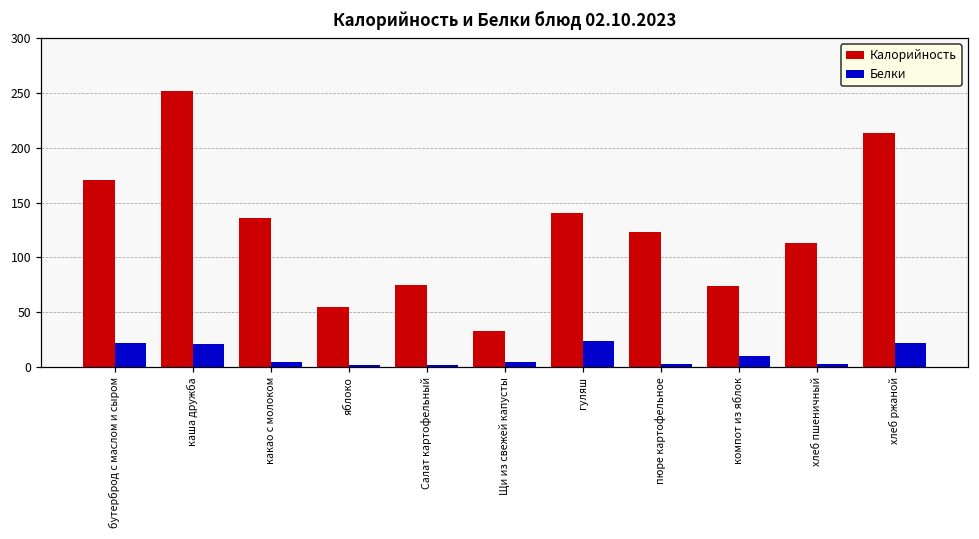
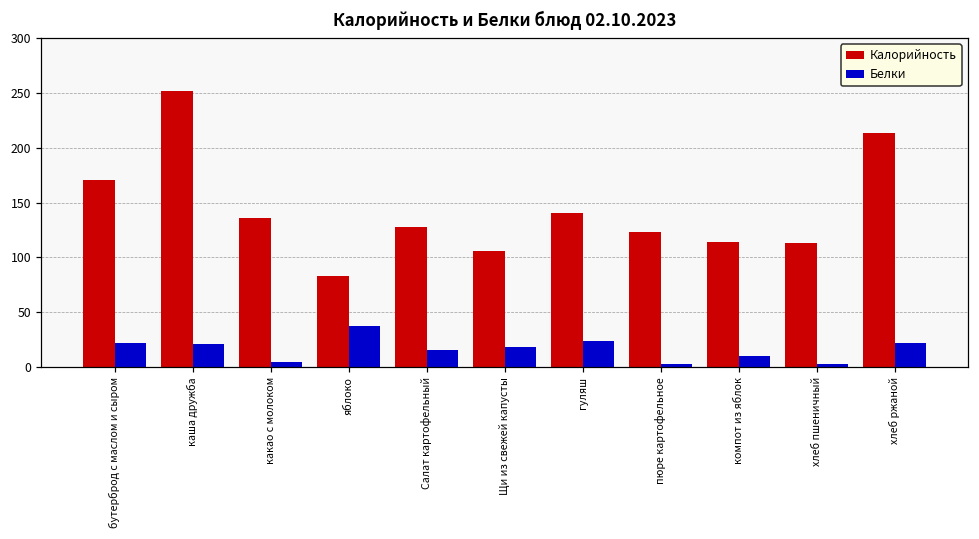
  {
    "Калорийность": {
      "бутерброд с маслом и сыром": 170,
      "каша дружба": 250,
      "какао с молоком": 140,
-     "яблоко": 60,
-     "Салат картофельный": 80,
-     "Щи из свежей капусты": 30,
+     "яблоко": 80,
+     "Салат картофельный": 130,
+     "Щи из свежей капусты": 110,
      "гуляш": 140,
      "пюре картофельное": 120,
-     "компот из яблок": 70,
+     "компот из яблок": 110,
      "хлеб пшеничный": 110,
      "хлеб ржаной": 210
    },
    "Белки": {
      "бутерброд с маслом и сыром": 20,
      "каша дружба": 20,
      "какао с молоком": 0,
-     "яблоко": 0,
-     "Салат картофельный": 0,
-     "Щи из свежей капусты": 0,
+     "яблоко": 40,
+     "Салат картофельный": 20,
+     "Щи из свежей капусты": 20,
      "гуляш": 20,
      "пюре картофельное": 0,
      "компот из яблок": 10,
      "хлеб пшеничный": 0,
      "хлеб ржаной": 20
    }
  }
